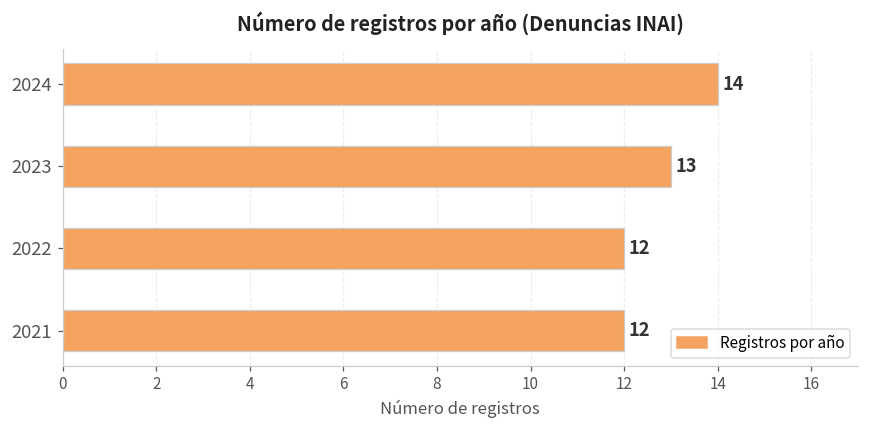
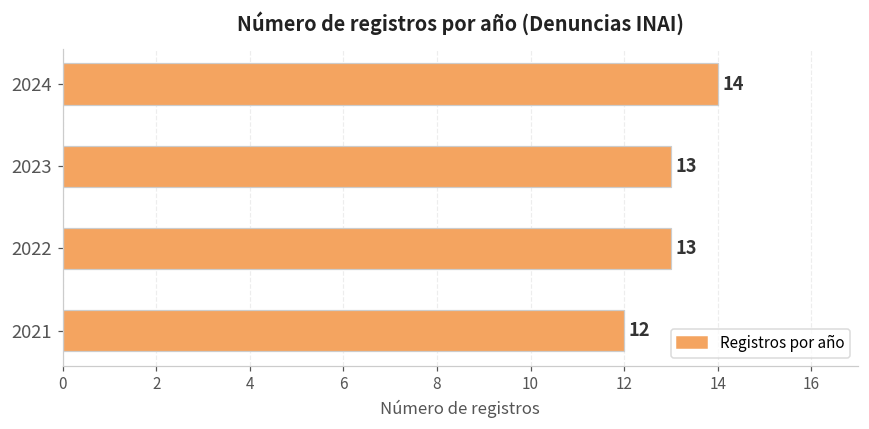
  {
    "2024": 14,
    "2023": 13,
-   "2022": 12,
+   "2022": 13,
    "2021": 12
  }
